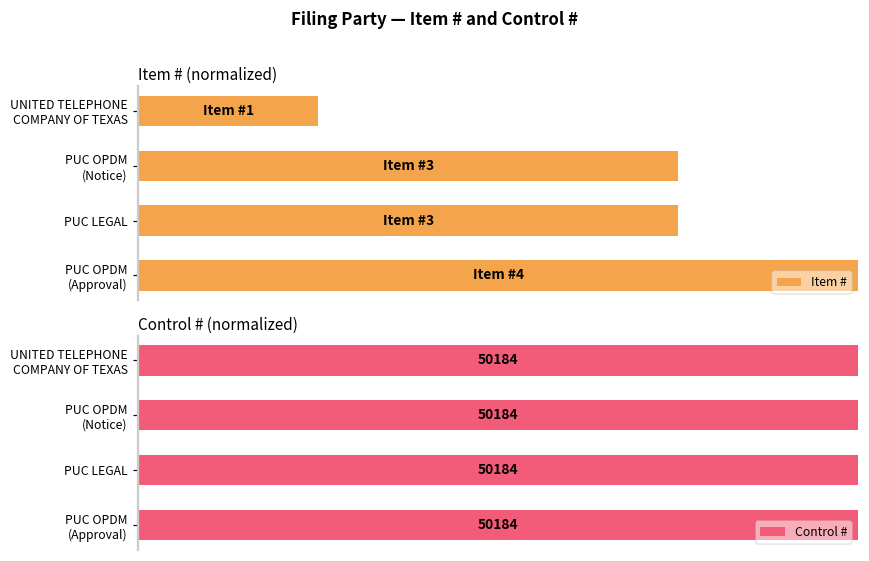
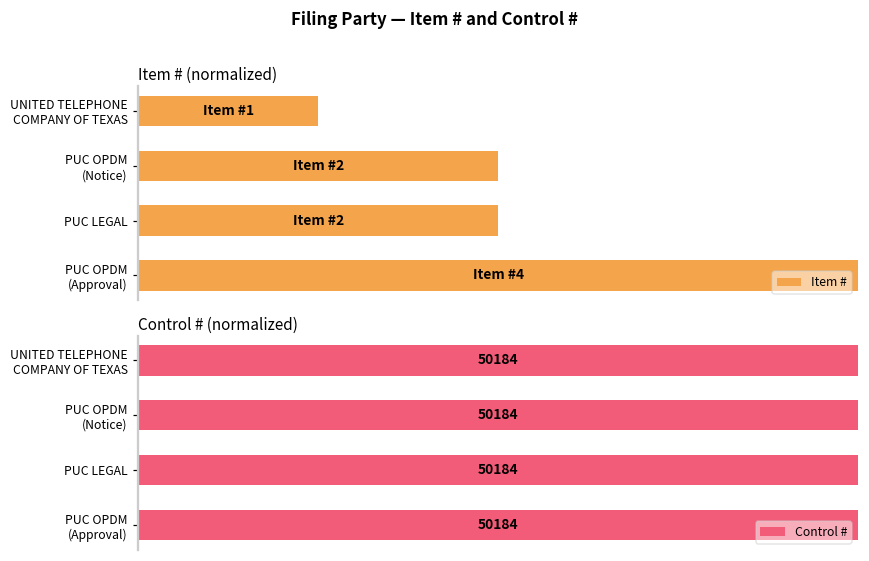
  {
    "Item # (normalized)": {
-     "PUC OPDM (Notice)": 3,
-     "PUC LEGAL": 3
+     "PUC OPDM (Notice)": 2,
+     "PUC LEGAL": 2
    }
  }
